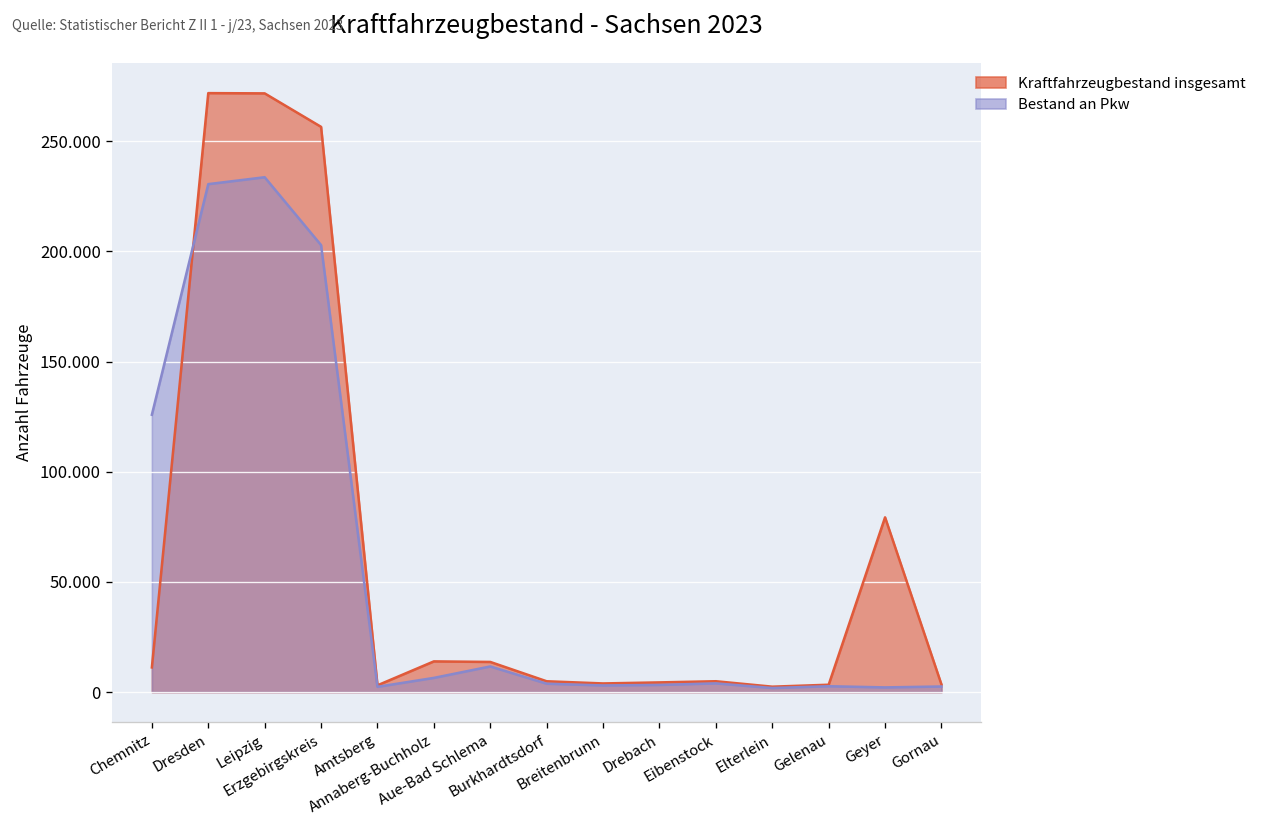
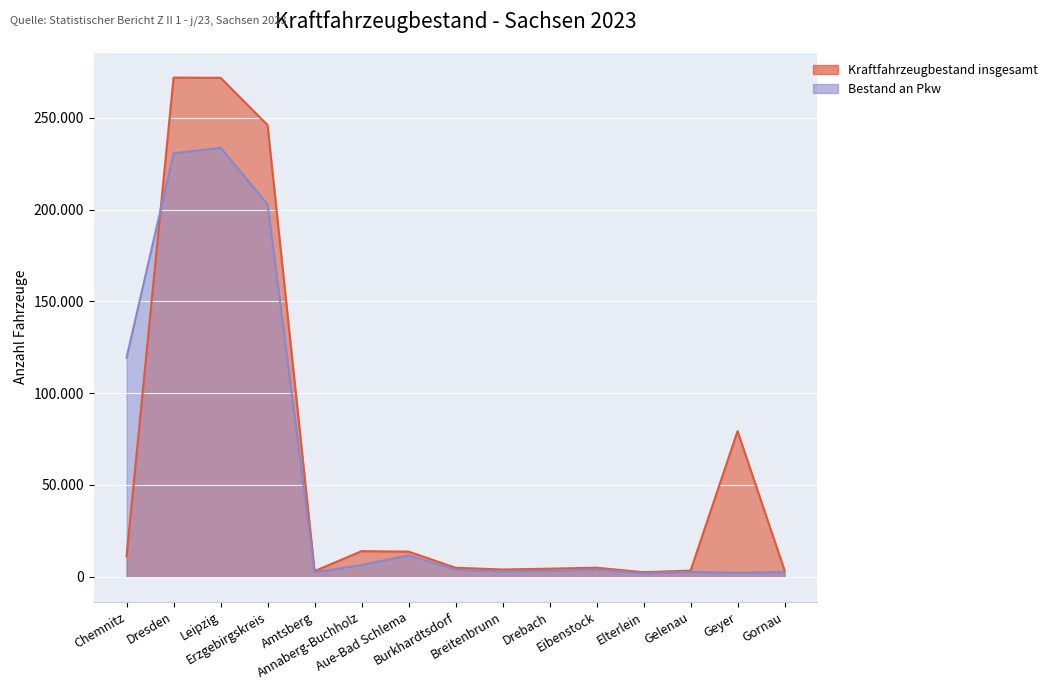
  {
    "Kraftfahrzeugbestand insgesamt": {
      "Chemnitz": 11,
      "Dresden": 272,
      "Leipzig": 272,
-     "Erzgebirgskreis": 257,
+     "Erzgebirgskreis": 246,
      "Annaberg-Buchholz": 14,
      "Aue-Bad Schlema": 14,
      "Geyer": 79
    },
    "Bestand an Pkw": {
-     "Chemnitz": 126,
+     "Chemnitz": 119,
      "Dresden": 231,
      "Leipzig": 234,
      "Erzgebirgskreis": 203,
      "Annaberg-Buchholz": 6,
      "Aue-Bad Schlema": 12,
      "Geyer": 2
    }
  }
